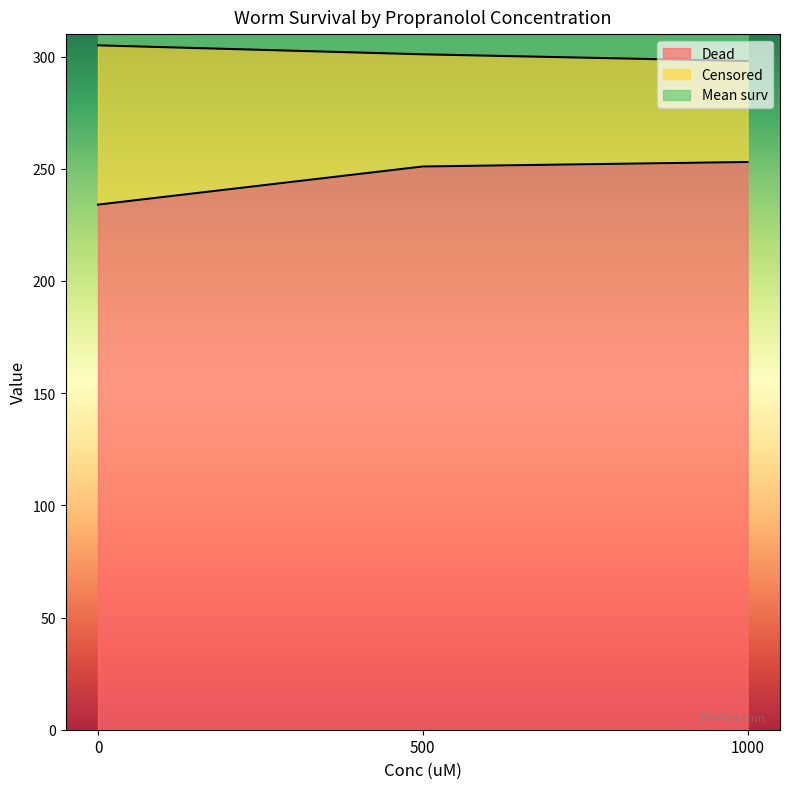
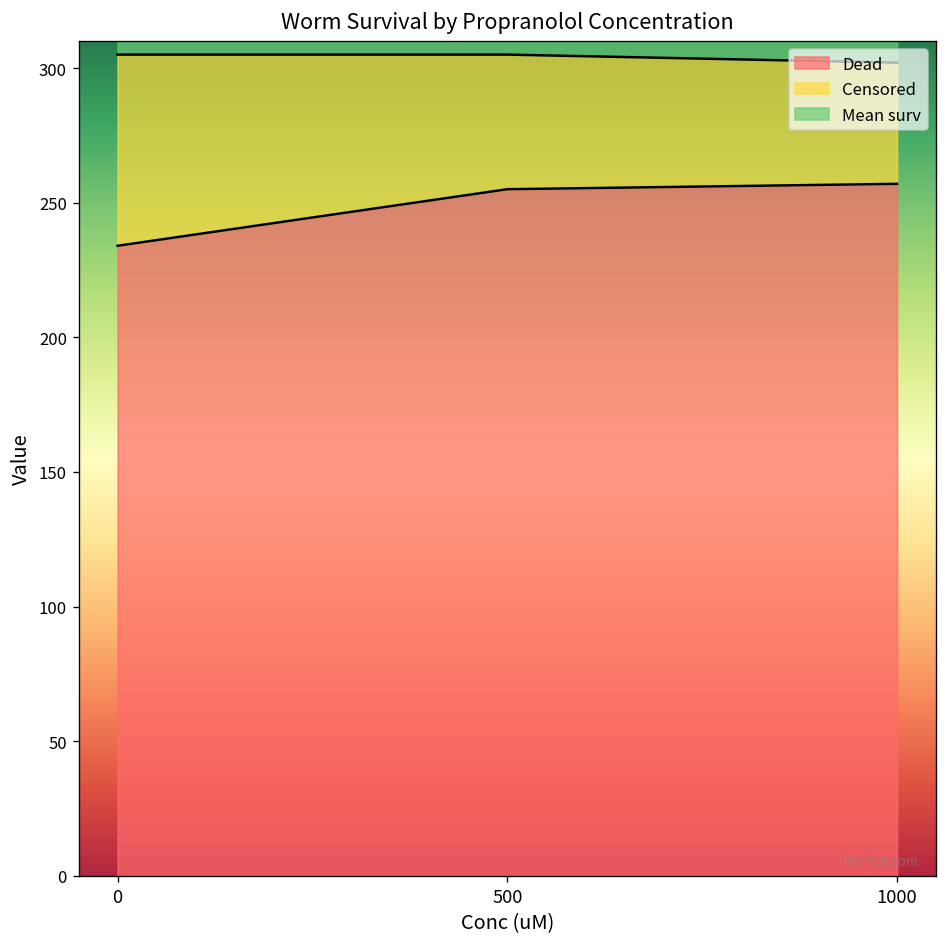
  {
    "Dead": {
      "0": 234,
-     "500": 251,
-     "1000": 253
+     "500": 255,
+     "1000": 257
    },
    "Censored": {
      "0": 71,
      "500": 50
    }
  }
